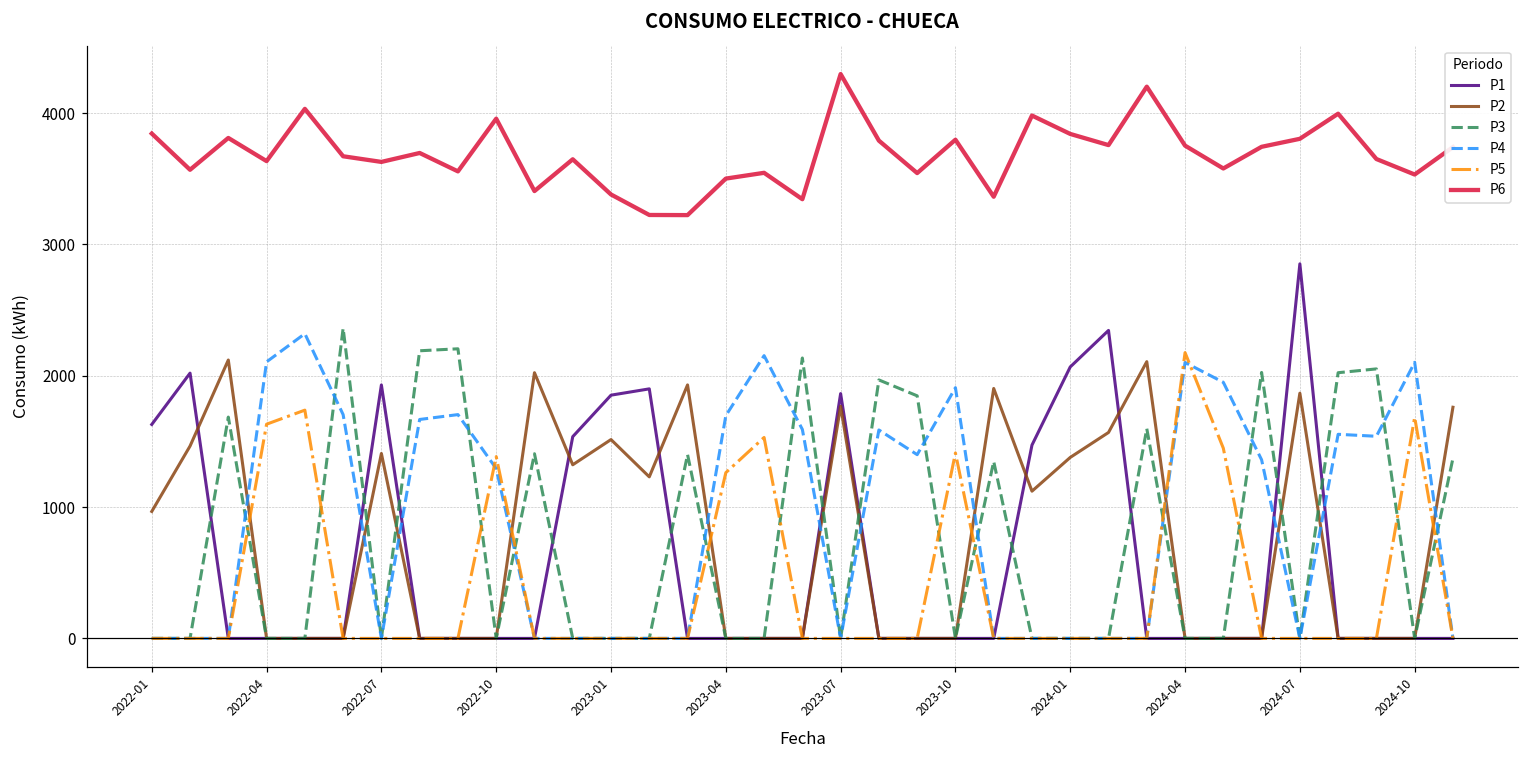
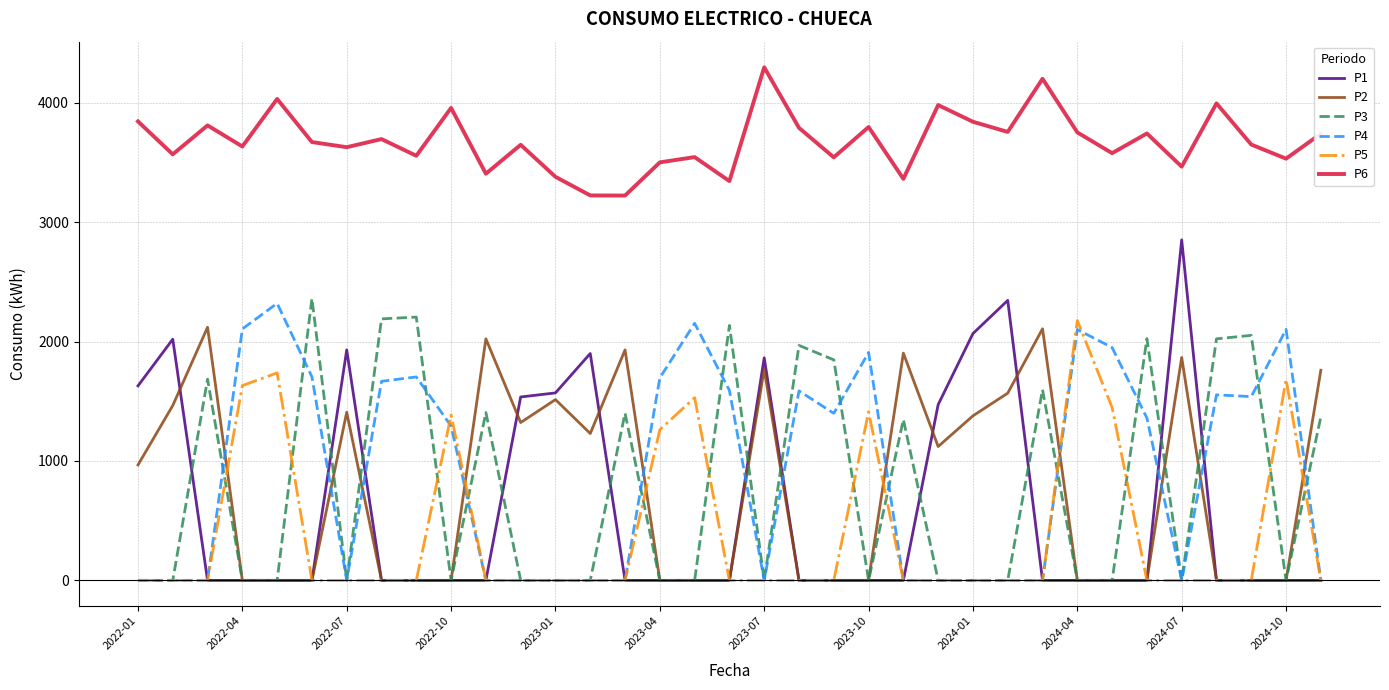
  {
    "P1": {
      "2022-01": 1630,
      "2022-07": 1930,
-     "2023-01": 1850,
+     "2023-01": 1570,
      "2023-07": 1860,
      "2024-01": 2070,
      "2024-07": 2850
    },
    "P2": {
      "2022-01": 970,
      "2022-07": 1410,
      "2023-01": 1510,
      "2023-07": 1770,
      "2024-01": 1380,
      "2024-07": 1870
    },
    "P4": {
      "2022-04": 2110,
      "2022-10": 1290,
      "2023-04": 1700,
      "2023-10": 1910,
      "2024-04": 2100,
      "2024-10": 2100
    },
    "P5": {
      "2022-04": 1630,
      "2022-10": 1380,
      "2023-04": 1260,
      "2023-10": 1410,
      "2024-04": 2180,
      "2024-10": 1680
    },
    "P6": {
      "2022-01": 3840,
      "2022-04": 3630,
      "2022-07": 3630,
      "2022-10": 3960,
      "2023-01": 3380,
      "2023-04": 3500,
      "2023-07": 4300,
      "2023-10": 3800,
      "2024-01": 3840,
      "2024-04": 3750,
-     "2024-07": 3800,
+     "2024-07": 3470,
      "2024-10": 3530
    }
  }
